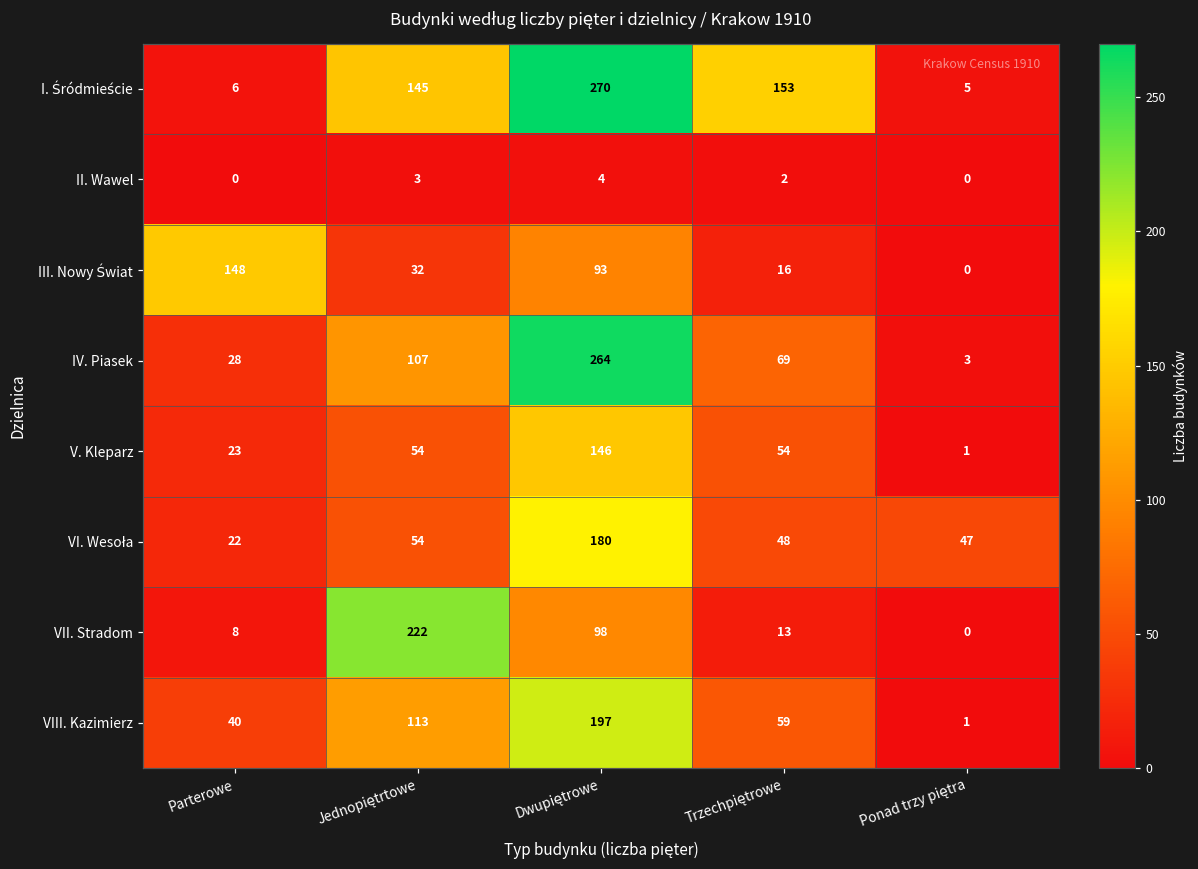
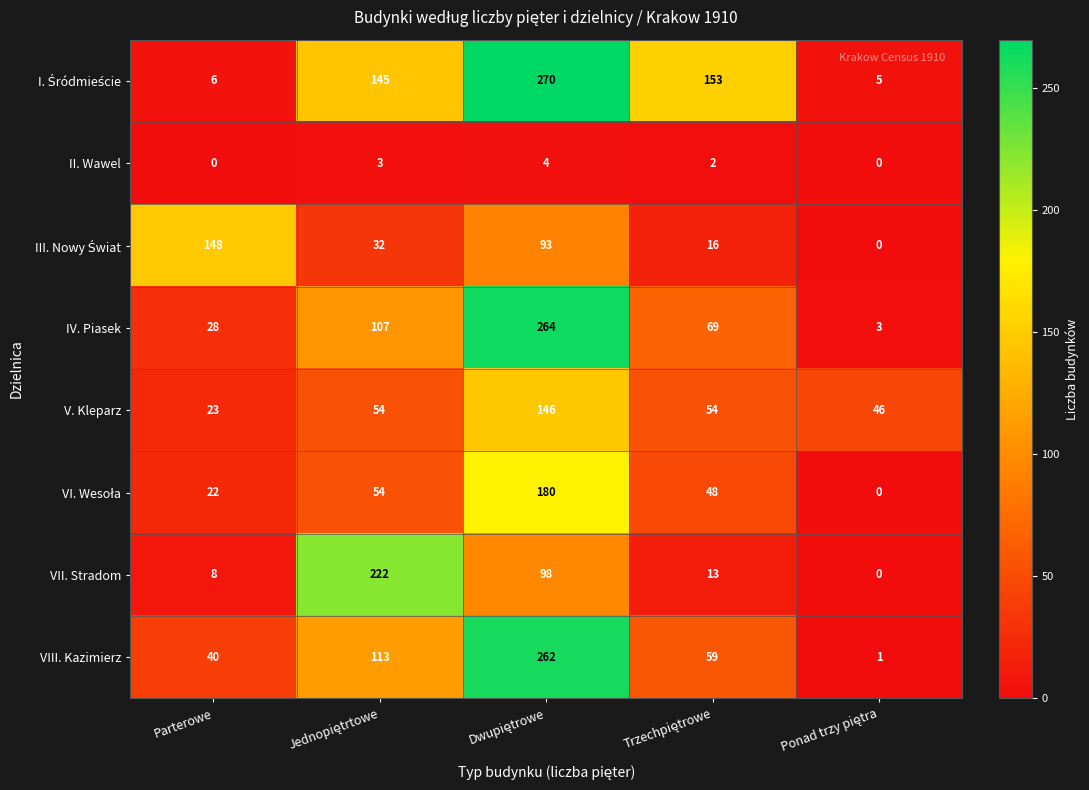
  {
    "I. Śródmieście": {
      "Parterowe": 6,
      "Jednopiętrtowe": 145,
      "Dwupiętrowe": 270,
      "Trzechpiętrowe": 153
    },
    "II. Wawel": {
      "Parterowe": 0,
      "Jednopiętrtowe": 3,
      "Dwupiętrowe": 4,
      "Trzechpiętrowe": 2,
      "Ponad trzy piętra": 0
    },
    "III. Nowy Świat": {
      "Parterowe": 148,
      "Jednopiętrtowe": 32,
      "Dwupiętrowe": 93,
      "Trzechpiętrowe": 16,
      "Ponad trzy piętra": 0
    },
    "IV. Piasek": {
      "Parterowe": 28,
      "Jednopiętrtowe": 107,
      "Dwupiętrowe": 264,
      "Trzechpiętrowe": 69,
      "Ponad trzy piętra": 3
    },
    "V. Kleparz": {
      "Parterowe": 23,
      "Jednopiętrtowe": 54,
      "Dwupiętrowe": 146,
      "Trzechpiętrowe": 54,
-     "Ponad trzy piętra": 1
+     "Ponad trzy piętra": 46
    },
    "VI. Wesoła": {
      "Parterowe": 22,
      "Jednopiętrtowe": 54,
      "Dwupiętrowe": 180,
      "Trzechpiętrowe": 48,
-     "Ponad trzy piętra": 47
+     "Ponad trzy piętra": 0
    },
    "VII. Stradom": {
      "Parterowe": 8,
      "Jednopiętrtowe": 222,
      "Dwupiętrowe": 98,
      "Trzechpiętrowe": 13,
      "Ponad trzy piętra": 0
    },
    "VIII. Kazimierz": {
      "Parterowe": 40,
      "Jednopiętrtowe": 113,
-     "Dwupiętrowe": 197,
+     "Dwupiętrowe": 262,
      "Trzechpiętrowe": 59,
      "Ponad trzy piętra": 1
    }
  }
